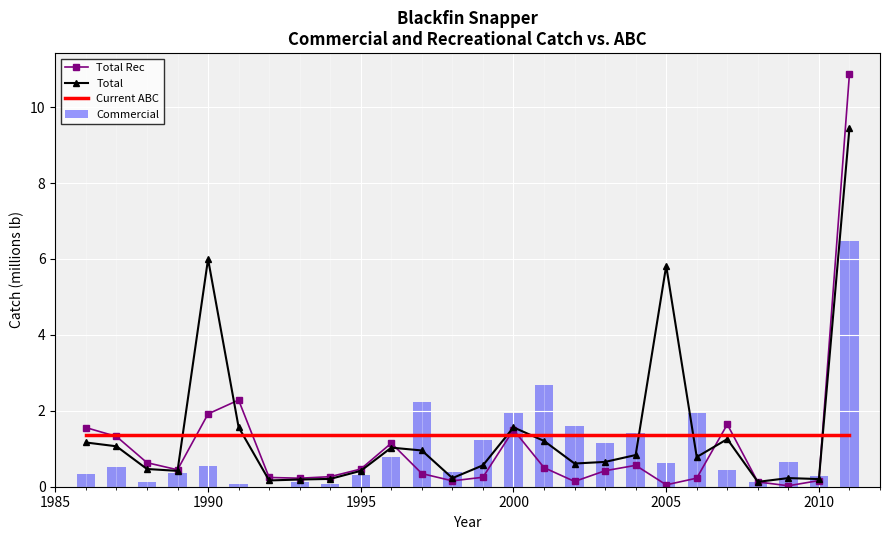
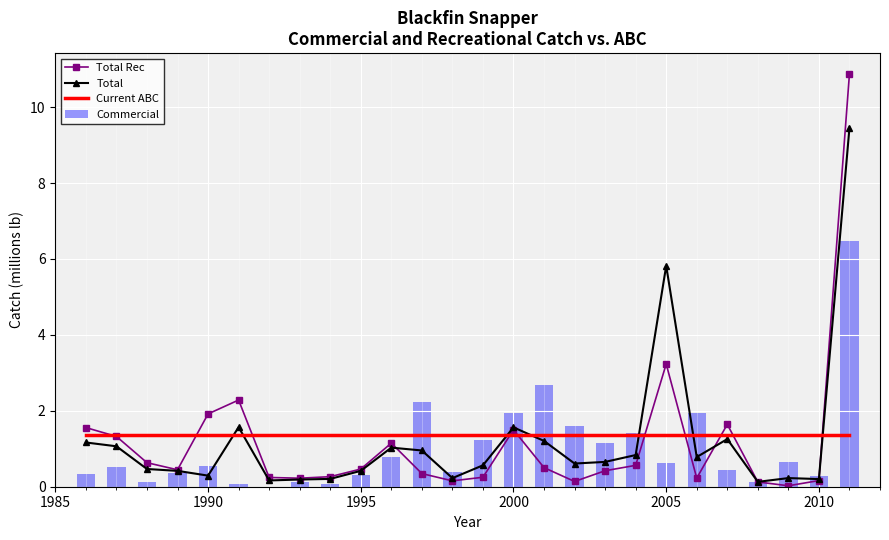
  {
    "Total Rec": {
      "1990": 1.9,
-     "2005": 0.0
+     "2005": 3.2
    },
    "Commercial": {
      "1990": 0.6,
      "1995": 0.3,
      "2000": 1.9,
      "2005": 0.6,
      "2010": 0.3
    },
    "Total": {
-     "1990": 6.0,
+     "1990": 0.3,
      "2005": 5.8
    },
    "Current ABC": {
      "1990": 1.4,
      "1995": 1.4,
      "2000": 1.4,
      "2005": 1.4,
      "2010": 1.4
    }
  }
